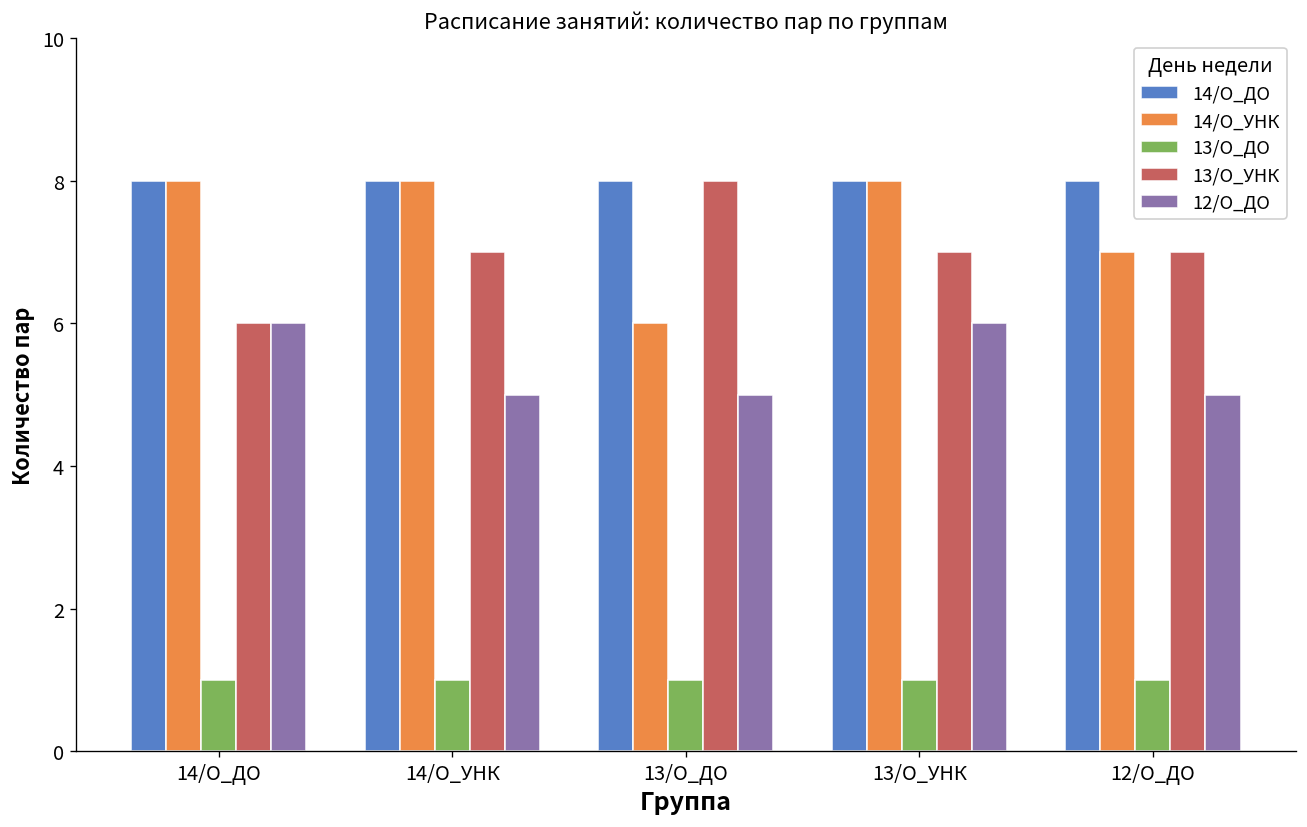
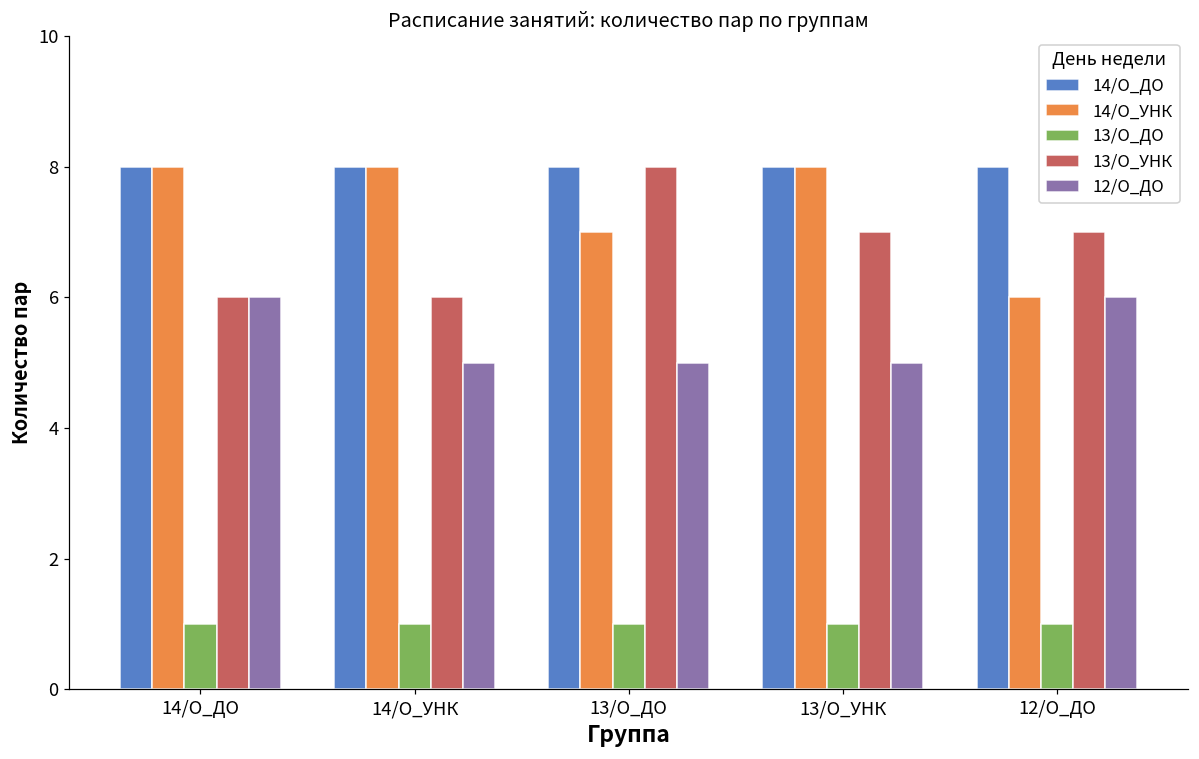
  {
    "14/О_ДО": {
      "14/О_ДО": 8,
      "14/О_УНК": 8,
      "13/О_ДО": 8,
      "13/О_УНК": 8,
      "12/О_ДО": 8
    },
    "14/О_УНК": {
      "14/О_ДО": 8,
      "14/О_УНК": 8,
-     "13/О_ДО": 6,
+     "13/О_ДО": 7,
      "13/О_УНК": 8,
-     "12/О_ДО": 7
+     "12/О_ДО": 6
    },
    "13/О_ДО": {
      "14/О_ДО": 1,
      "14/О_УНК": 1,
      "13/О_ДО": 1,
      "13/О_УНК": 1,
      "12/О_ДО": 1
    },
    "13/О_УНК": {
      "14/О_ДО": 6,
-     "14/О_УНК": 7,
+     "14/О_УНК": 6,
      "13/О_ДО": 8,
      "13/О_УНК": 7,
      "12/О_ДО": 7
    },
    "12/О_ДО": {
      "14/О_ДО": 6,
      "14/О_УНК": 5,
      "13/О_ДО": 5,
-     "13/О_УНК": 6,
-     "12/О_ДО": 5
+     "13/О_УНК": 5,
+     "12/О_ДО": 6
    }
  }
